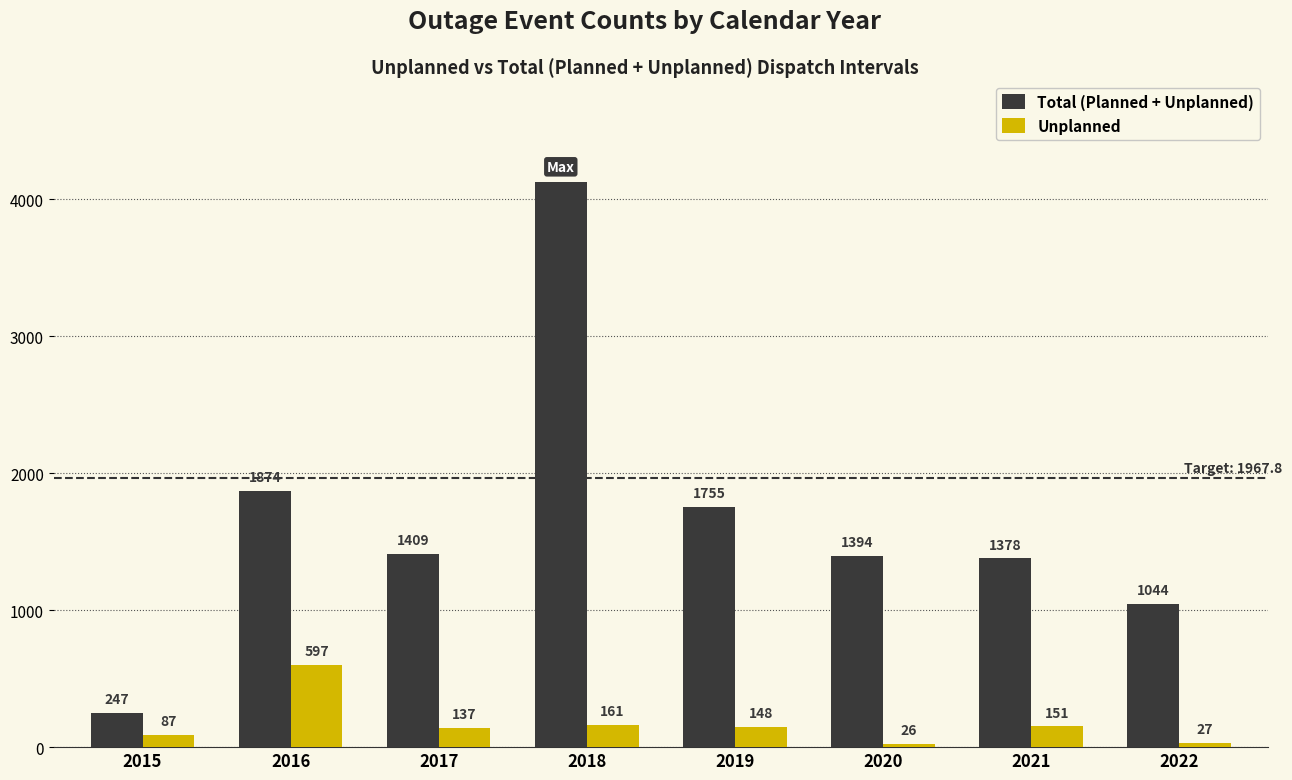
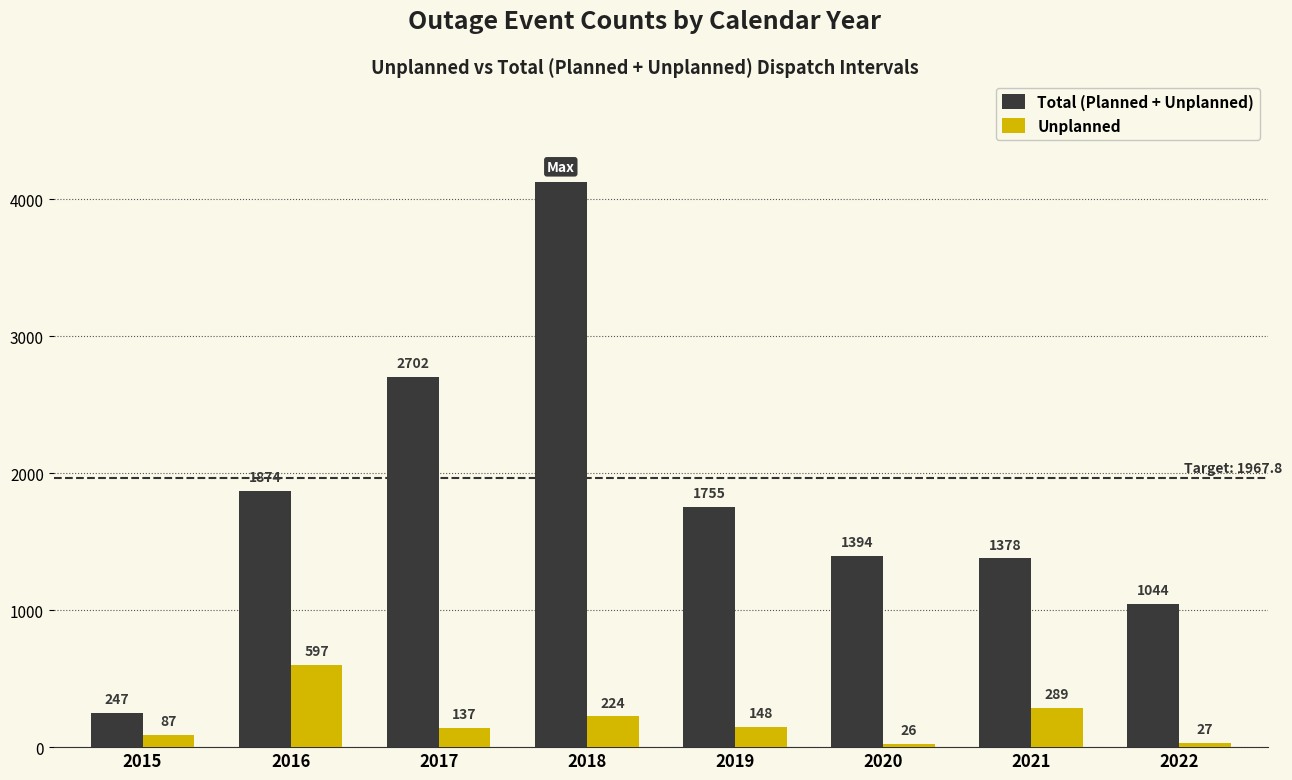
  {
    "Total (Planned + Unplanned)": {
      "2015": 247,
      "2016": 1874,
-     "2017": 1409,
+     "2017": 2702,
      "2019": 1755,
      "2020": 1394,
      "2021": 1378,
      "2022": 1044
    },
    "Unplanned": {
      "2015": 87,
      "2016": 597,
      "2017": 137,
-     "2018": 161,
+     "2018": 224,
      "2019": 148,
      "2020": 26,
-     "2021": 151,
+     "2021": 289,
      "2022": 27
    }
  }
